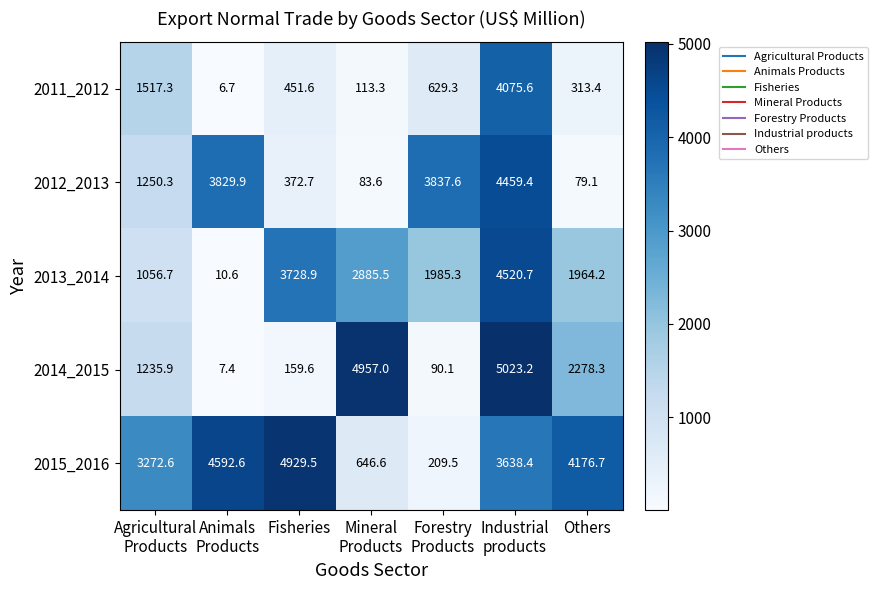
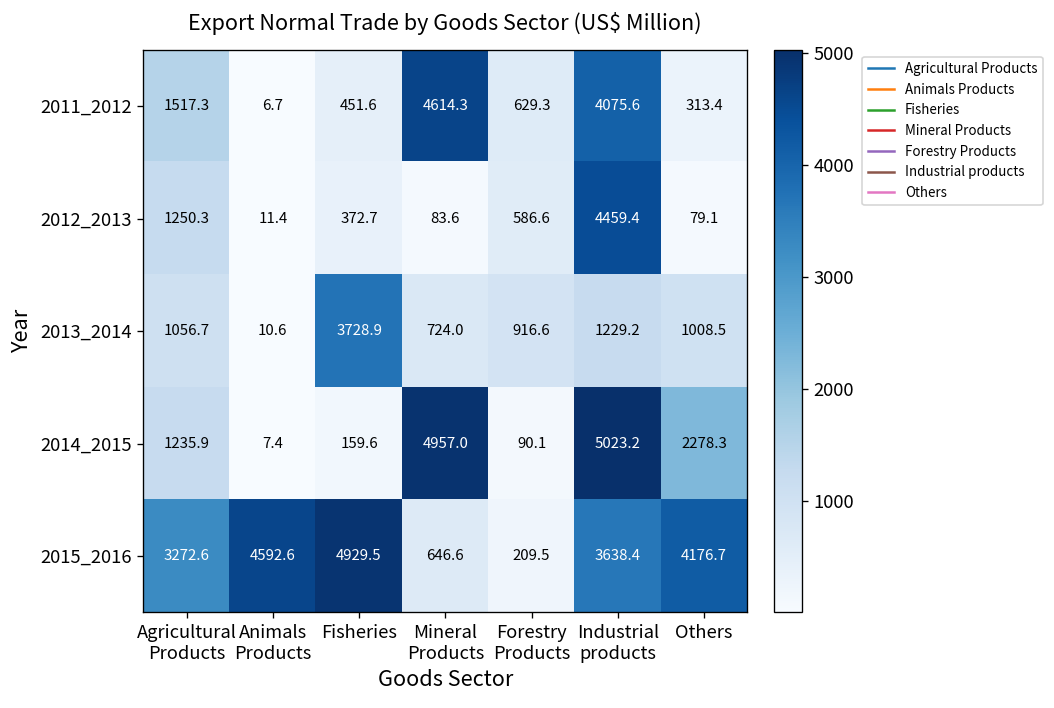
  {
    "2011_2012": {
      "Agricultural Products": 1517.3,
      "Animals Products": 6.7,
      "Fisheries": 451.6,
-     "Mineral Products": 113.3,
+     "Mineral Products": 4614.3,
      "Forestry Products": 629.3,
      "Industrial products": 4075.6,
      "Others": 313.4
    },
    "2012_2013": {
      "Agricultural Products": 1250.3,
-     "Animals Products": 3829.9,
+     "Animals Products": 11.4,
      "Fisheries": 372.7,
      "Mineral Products": 83.6,
-     "Forestry Products": 3837.6,
+     "Forestry Products": 586.6,
      "Industrial products": 4459.4,
      "Others": 79.1
    },
    "2013_2014": {
      "Agricultural Products": 1056.7,
      "Animals Products": 10.6,
      "Fisheries": 3728.9,
-     "Mineral Products": 2885.5,
-     "Forestry Products": 1985.3,
-     "Industrial products": 4520.7,
-     "Others": 1964.2
+     "Mineral Products": 724.0,
+     "Forestry Products": 916.6,
+     "Industrial products": 1229.2,
+     "Others": 1008.5
    },
    "2014_2015": {
      "Agricultural Products": 1235.9,
      "Animals Products": 7.4,
      "Fisheries": 159.6,
      "Mineral Products": 4957.0,
      "Forestry Products": 90.1,
      "Industrial products": 5023.2,
      "Others": 2278.3
    },
    "2015_2016": {
      "Agricultural Products": 3272.6,
      "Animals Products": 4592.6,
      "Fisheries": 4929.5,
      "Mineral Products": 646.6,
      "Forestry Products": 209.5,
      "Industrial products": 3638.4,
      "Others": 4176.7
    }
  }
